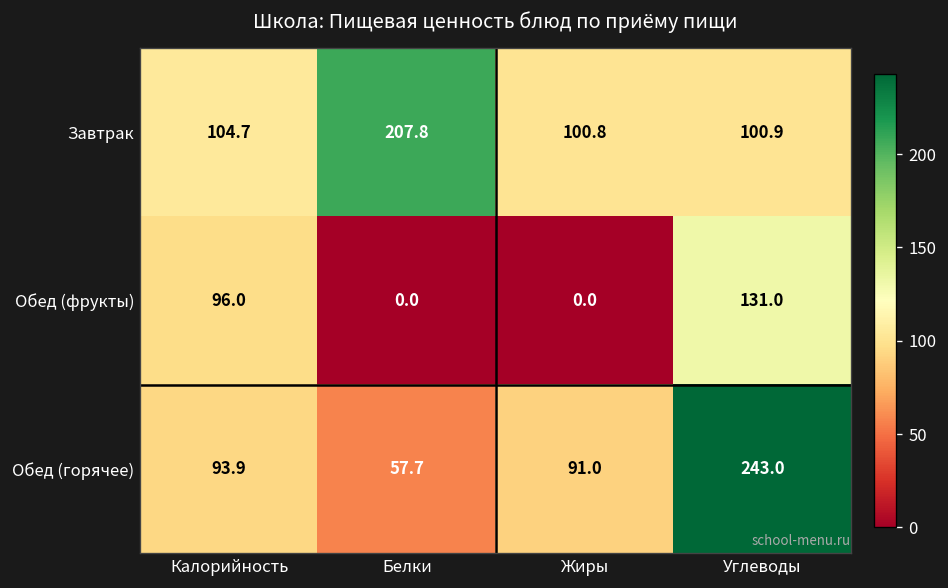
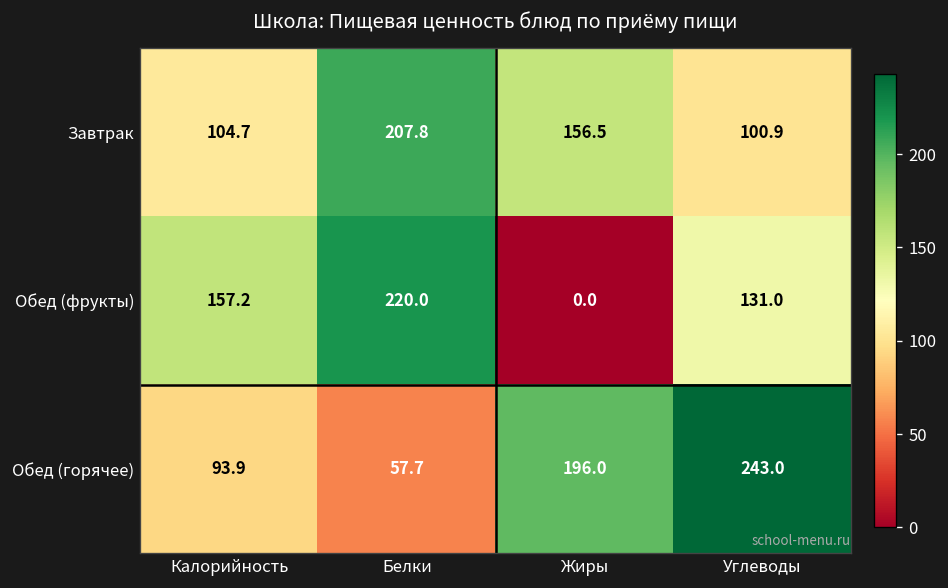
  {
    "Завтрак": {
      "Калорийность": 104.7,
      "Белки": 207.8,
-     "Жиры": 100.8,
+     "Жиры": 156.5,
      "Углеводы": 100.9
    },
    "Обед (фрукты)": {
-     "Калорийность": 96.0,
-     "Белки": 0.0,
+     "Калорийность": 157.2,
+     "Белки": 220.0,
      "Жиры": 0.0,
      "Углеводы": 131.0
    },
    "Обед (горячее)": {
      "Калорийность": 93.9,
      "Белки": 57.7,
-     "Жиры": 91.0
+     "Жиры": 196.0
    }
  }
